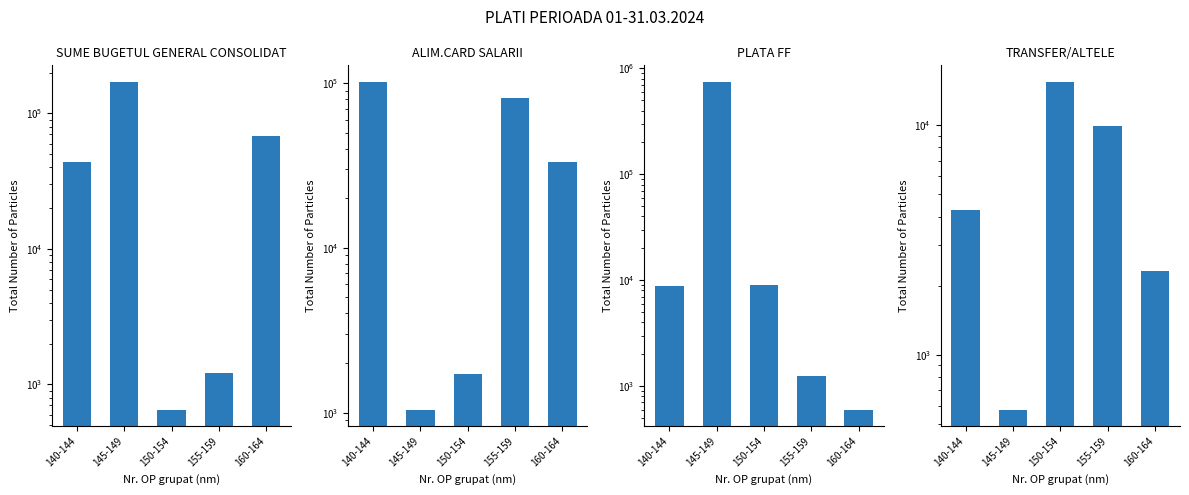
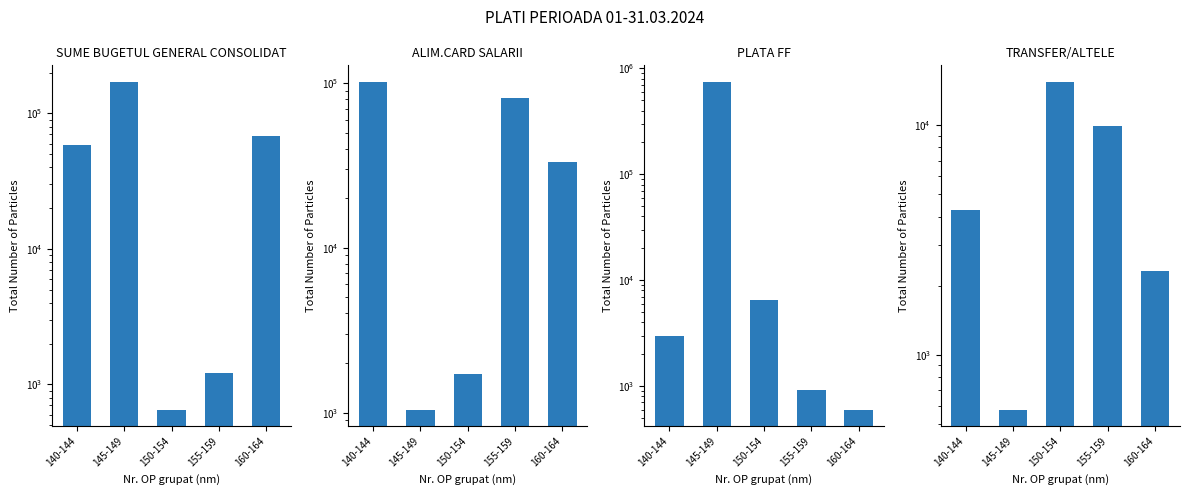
  {
    "SUME BUGETUL GENERAL CONSOLIDAT": {
-     "140-144": 44000,
+     "140-144": 60000,
      "145-149": 170000,
      "150-154": 700,
      "155-159": 1200,
      "160-164": 70000
    },
    "ALIM.CARD SALARII": {
      "140-144": 100000,
      "145-149": 1000,
      "150-154": 1700,
      "155-159": 80000,
      "160-164": 33000
    },
    "PLATA FF": {
-     "140-144": 9000,
+     "140-144": 3000,
      "145-149": 700000,
-     "150-154": 9000,
-     "155-159": 1200,
+     "150-154": 6000,
+     "155-159": 900,
      "160-164": 600
    },
    "TRANSFER/ALTELE": {
      "140-144": 4300,
      "145-149": 580,
      "150-154": 15000,
      "155-159": 9900,
      "160-164": 2300
    }
  }
